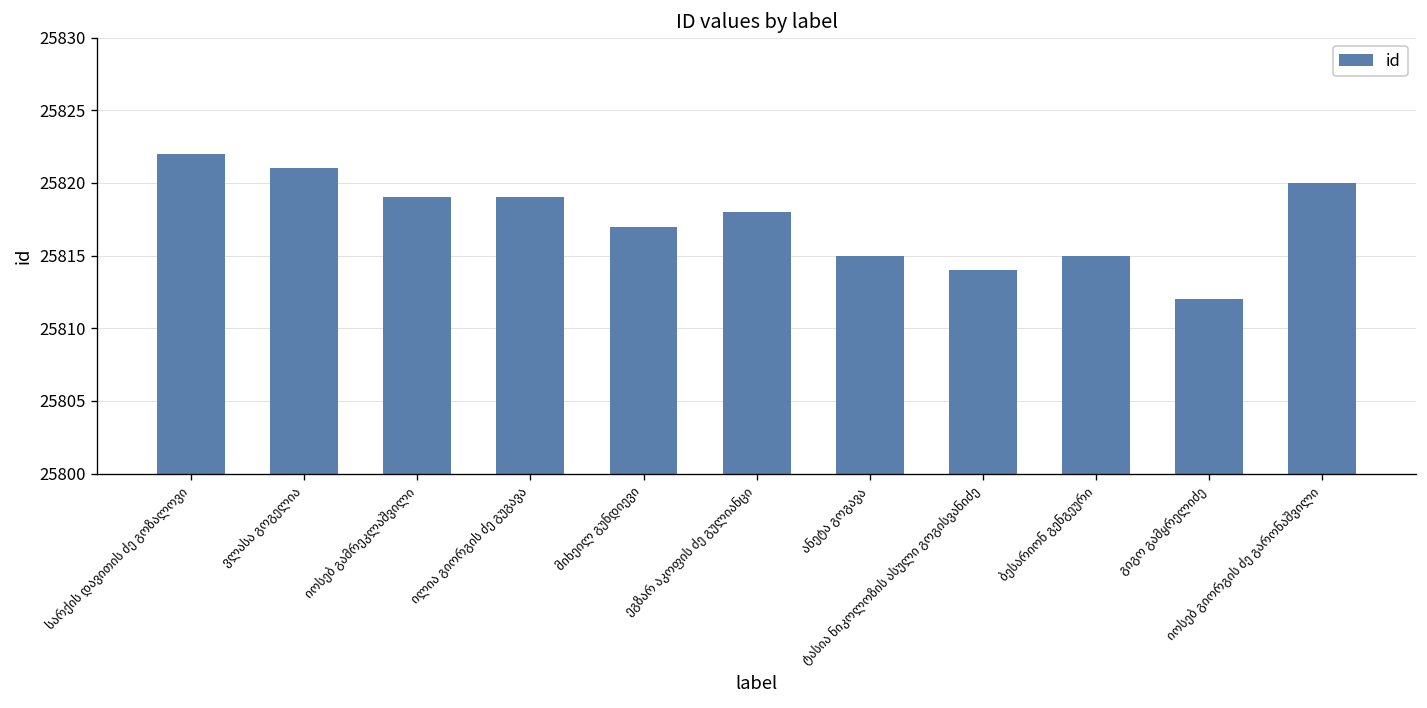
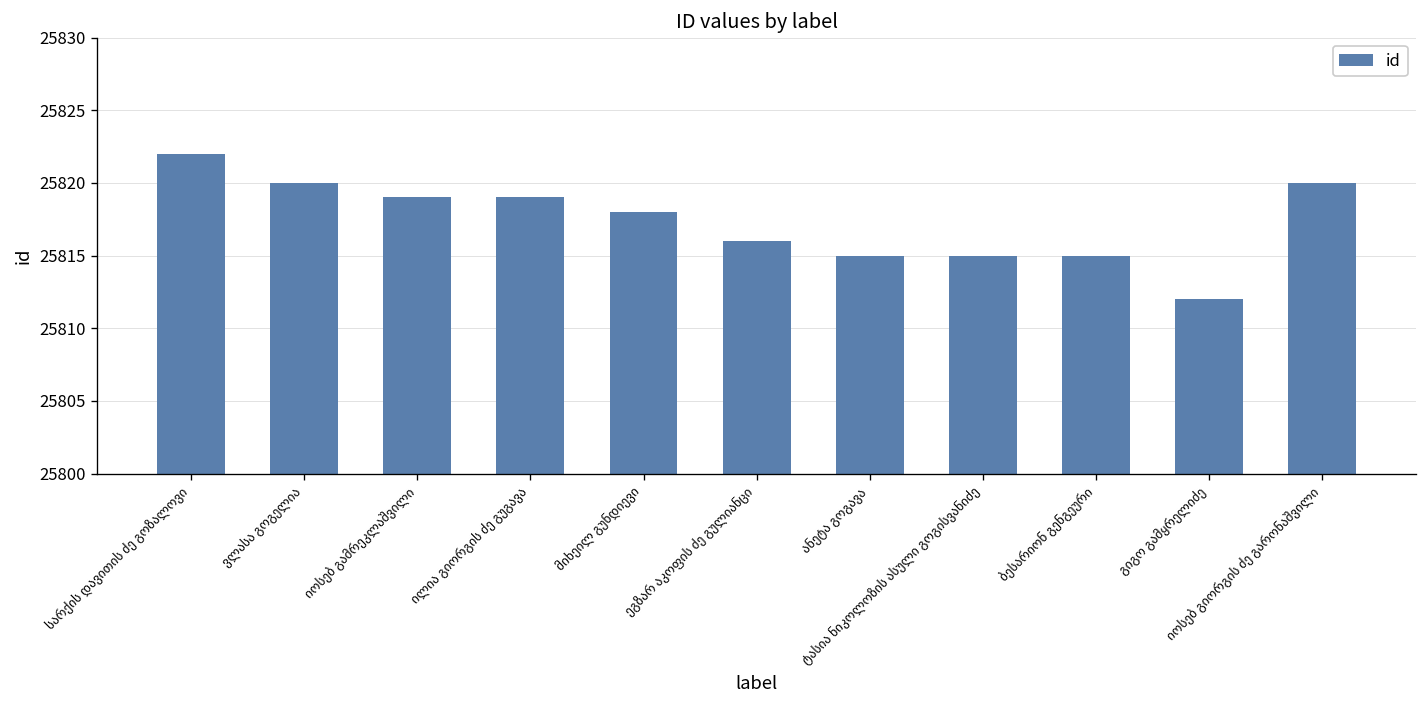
  {
    "სარქის დავითის ძე გოზალოვი": 25822,
-   "ვლასა გოგელია": 25821,
+   "ვლასა გოგელია": 25820,
    "იოსებ გამრეკლაშვილი": 25819,
    "ილია გიორგის ძე გუგავა": 25819,
-   "მიხეილ გუნდიევი": 25817,
-   "ეგზარ აკოფის ძე გულიანცი": 25818,
+   "მიხეილ გუნდიევი": 25818,
+   "ეგზარ აკოფის ძე გულიანცი": 25816,
    "ანეტა გოგავა": 25815,
-   "ტასია ნიკოლოზის ასული გოგისვანიძე": 25814,
+   "ტასია ნიკოლოზის ასული გოგისვანიძე": 25815,
    "ბესარიონ გენგეური": 25815,
    "გიგო გამყრელიძე": 25812,
    "იოსებ გიორგის ძე გარონაშვილი": 25820
  }
